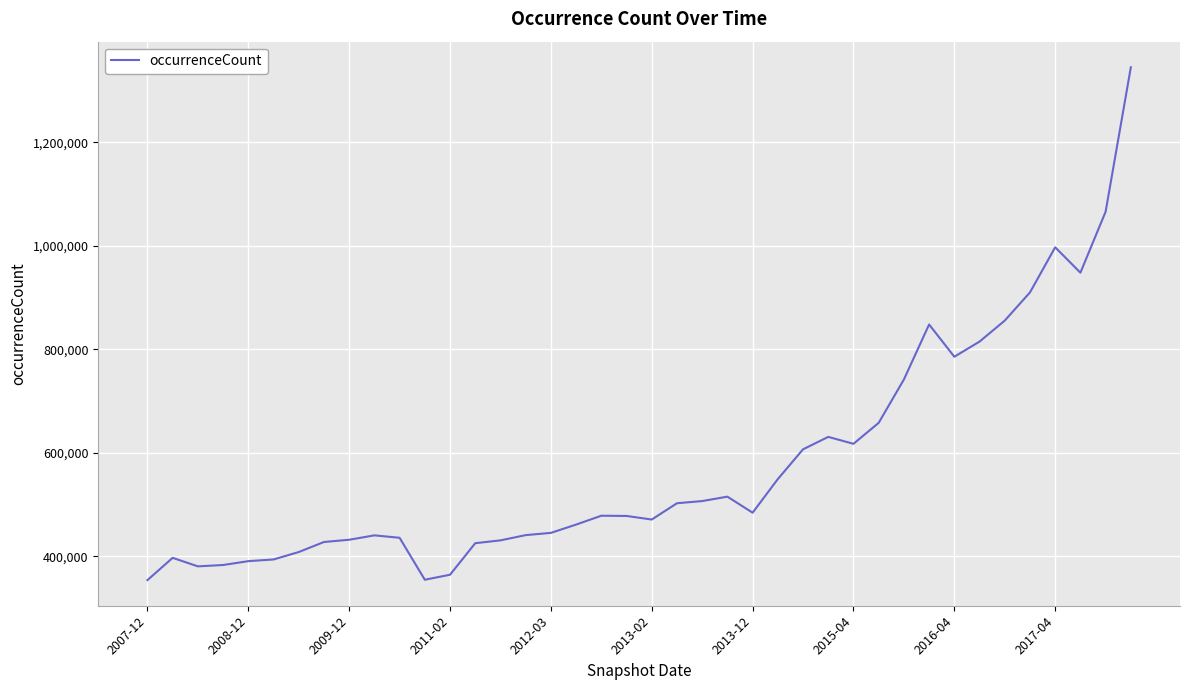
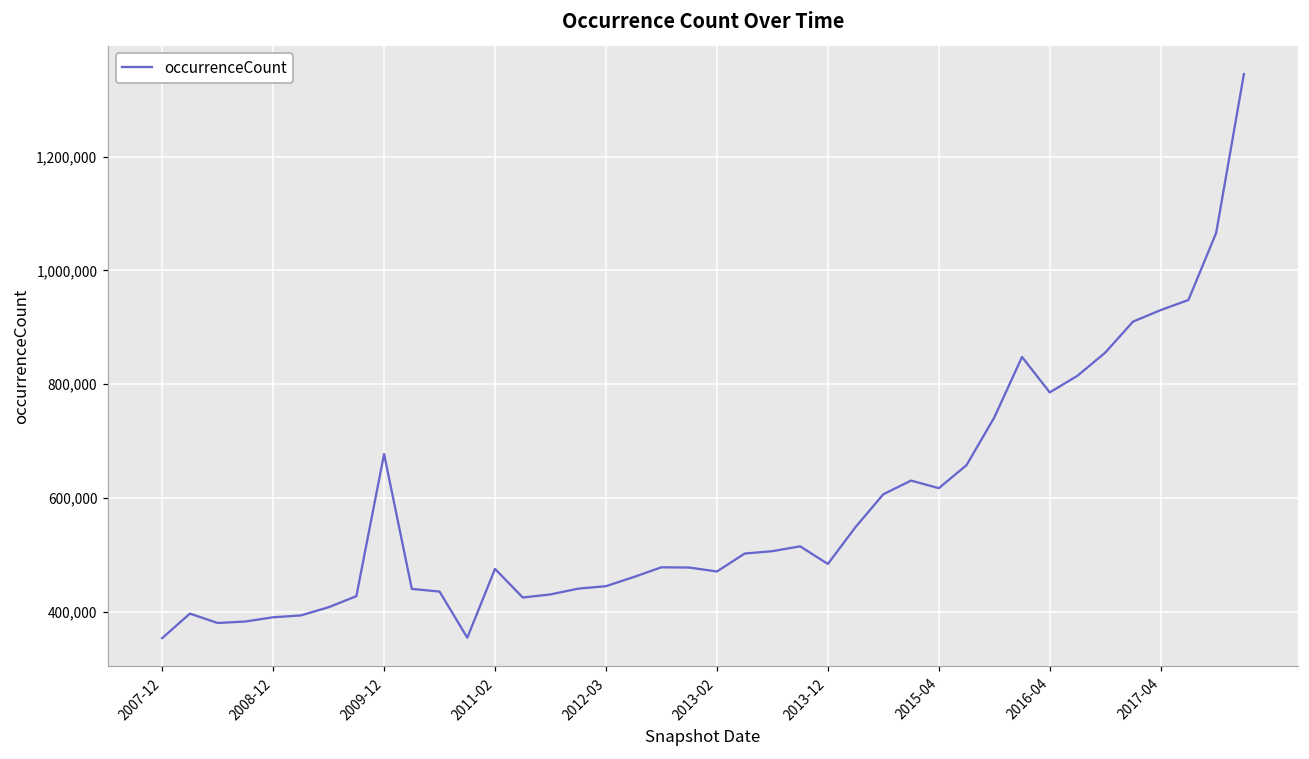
  {
    "2007-12": "350,000",
    "2008-12": "390,000",
-   "2009-12": "430,000",
-   "2011-02": "360,000",
+   "2009-12": "680,000",
+   "2011-02": "480,000",
    "2012-03": "450,000",
    "2013-02": "470,000",
    "2013-12": "480,000",
    "2015-04": "620,000",
    "2016-04": "790,000",
-   "2017-04": "1,000,000"
+   "2017-04": "930,000"
  }
